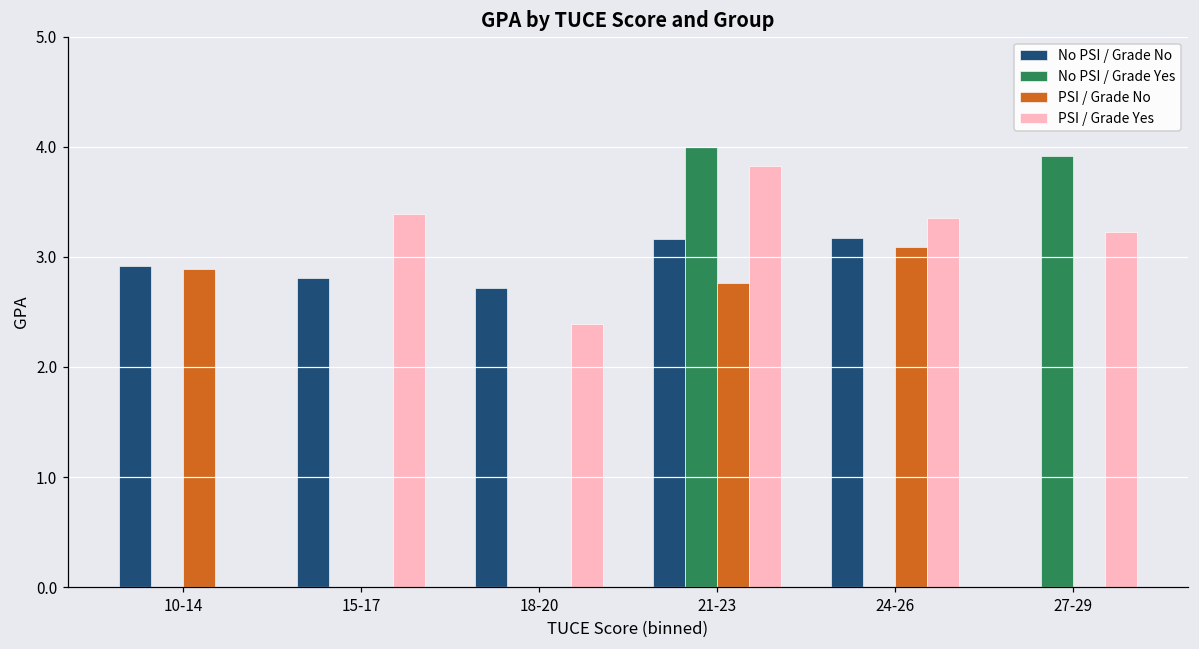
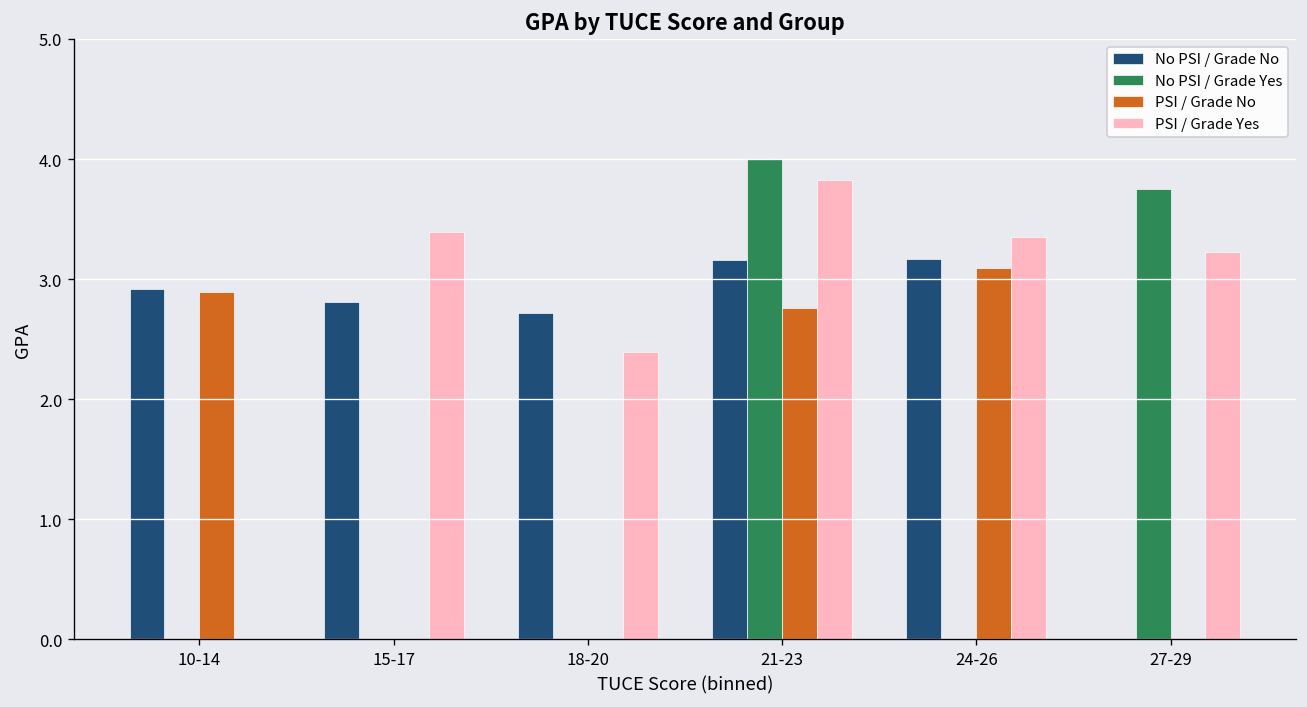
  {
    "No PSI / Grade No": {
      "10-14": 2.92,
      "15-17": 2.81,
      "18-20": 2.72,
      "21-23": 3.16,
      "24-26": 3.17,
      "27-29": 0.00
    },
    "No PSI / Grade Yes": {
      "10-14": 0.00,
      "15-17": 0.00,
      "18-20": 0.00,
      "21-23": 4.00,
      "24-26": 0.00,
-     "27-29": 3.92
+     "27-29": 3.75
    },
    "PSI / Grade No": {
      "10-14": 2.89,
      "15-17": 0.00,
      "18-20": 0.00,
      "21-23": 2.76,
      "24-26": 3.09,
      "27-29": 0.00
    },
    "PSI / Grade Yes": {
      "10-14": 0.00,
      "15-17": 3.39,
      "18-20": 2.39,
      "21-23": 3.83,
      "24-26": 3.35,
      "27-29": 3.23
    }
  }
